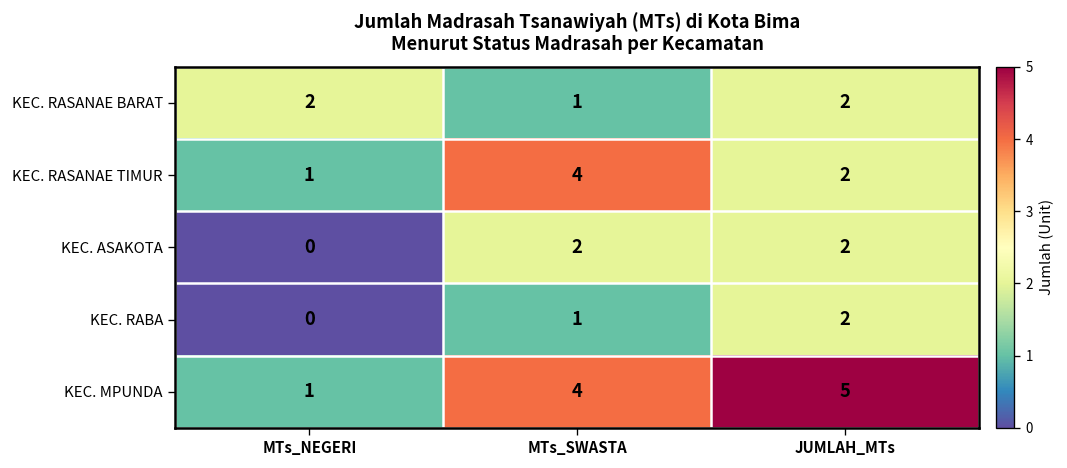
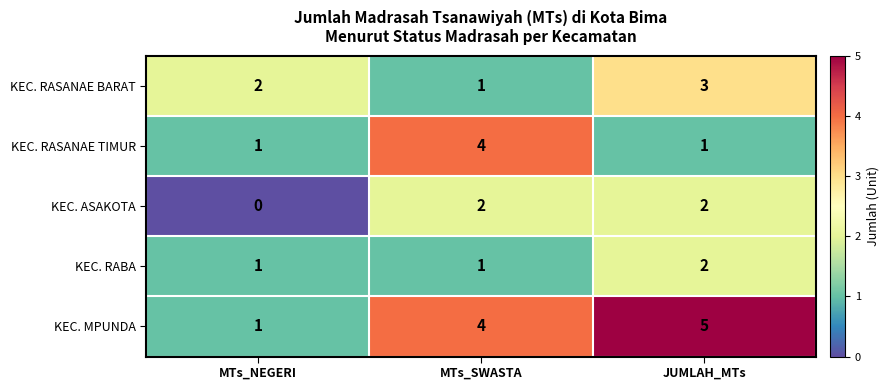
  {
    "KEC. RASANAE BARAT": {
      "MTs_NEGERI": 2,
      "MTs_SWASTA": 1,
-     "JUMLAH_MTs": 2
+     "JUMLAH_MTs": 3
    },
    "KEC. RASANAE TIMUR": {
      "MTs_NEGERI": 1,
      "MTs_SWASTA": 4,
-     "JUMLAH_MTs": 2
+     "JUMLAH_MTs": 1
    },
    "KEC. ASAKOTA": {
      "MTs_NEGERI": 0,
      "MTs_SWASTA": 2,
      "JUMLAH_MTs": 2
    },
    "KEC. RABA": {
-     "MTs_NEGERI": 0,
+     "MTs_NEGERI": 1,
      "MTs_SWASTA": 1,
      "JUMLAH_MTs": 2
    },
    "KEC. MPUNDA": {
      "MTs_NEGERI": 1,
      "MTs_SWASTA": 4,
      "JUMLAH_MTs": 5
    }
  }
